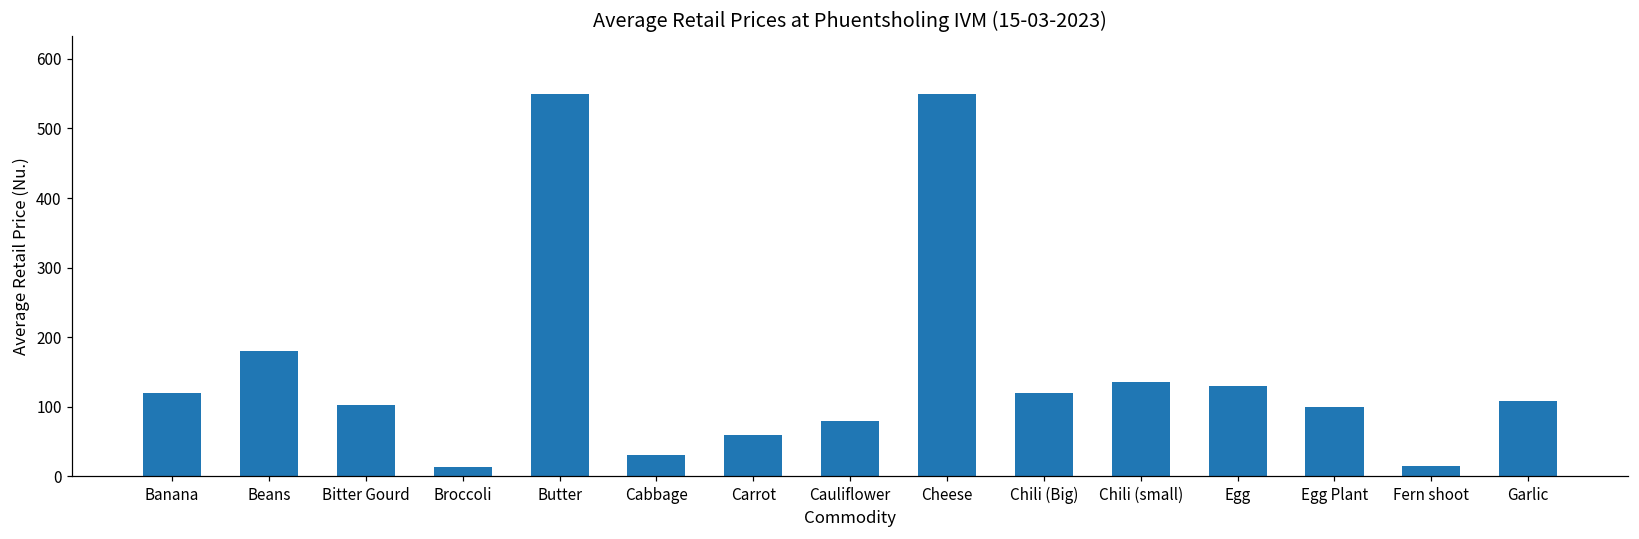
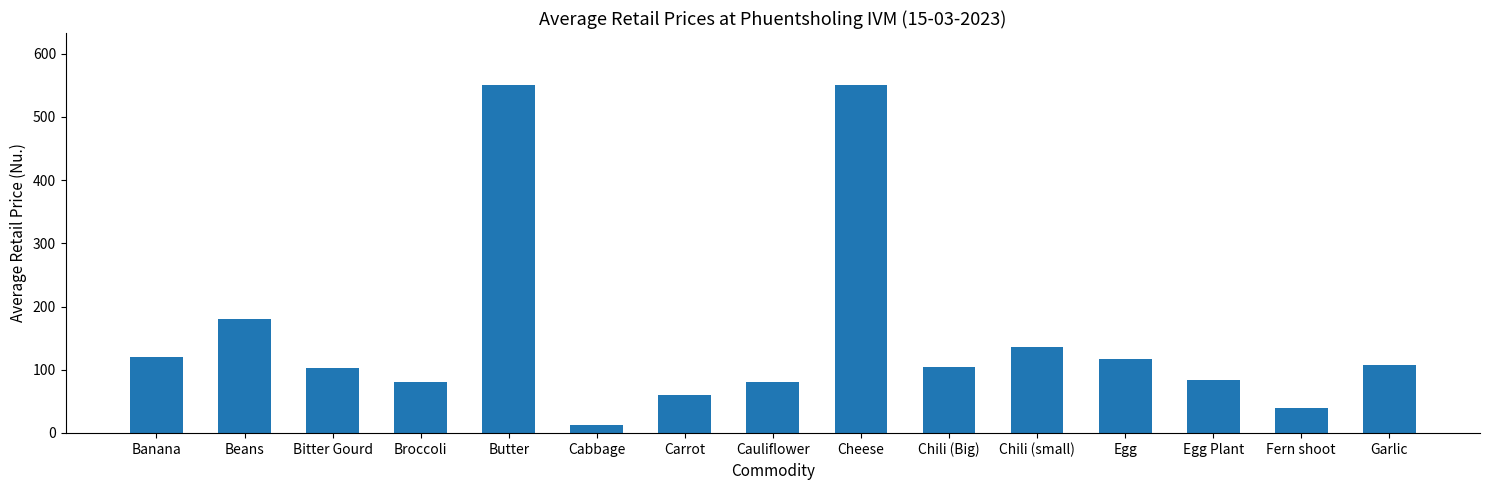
  {
    "Banana": 120,
    "Beans": 180,
    "Bitter Gourd": 100,
-   "Broccoli": 10,
+   "Broccoli": 80,
    "Butter": 550,
-   "Cabbage": 30,
+   "Cabbage": 10,
    "Carrot": 60,
    "Cauliflower": 80,
    "Cheese": 550,
-   "Chili (Big)": 120,
+   "Chili (Big)": 110,
    "Chili (small)": 140,
-   "Egg": 130,
-   "Egg Plant": 100,
-   "Fern shoot": 20,
+   "Egg": 120,
+   "Egg Plant": 80,
+   "Fern shoot": 40,
    "Garlic": 110
  }
